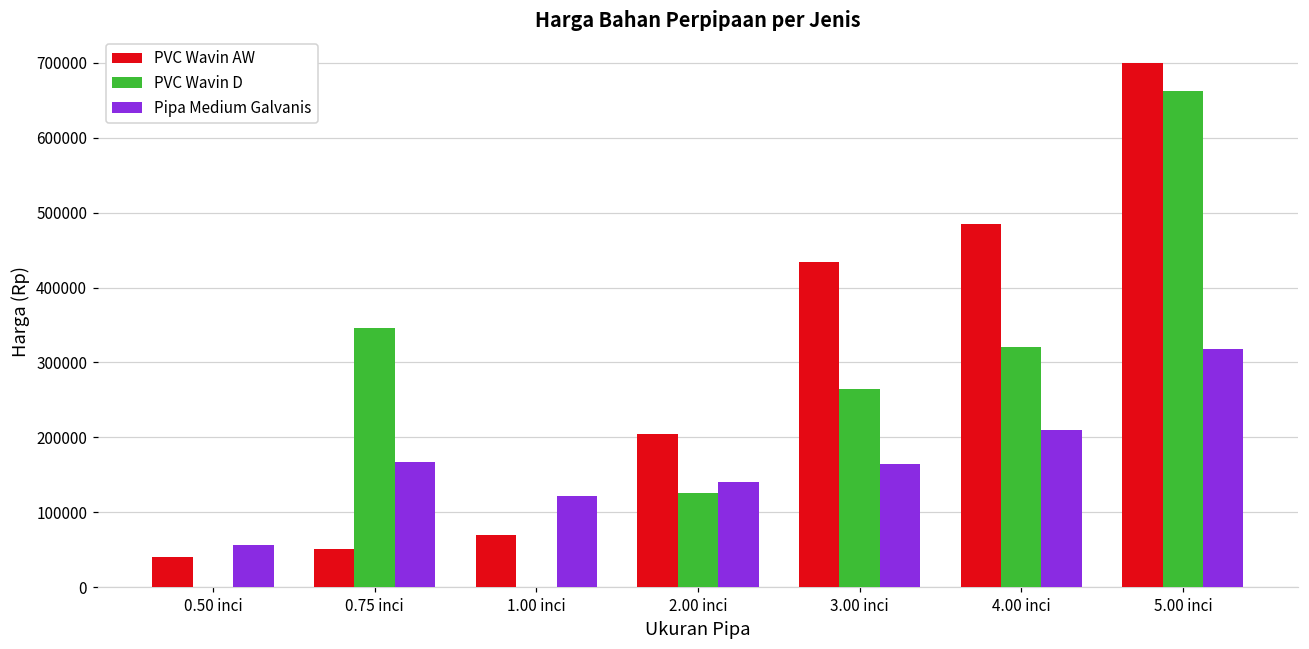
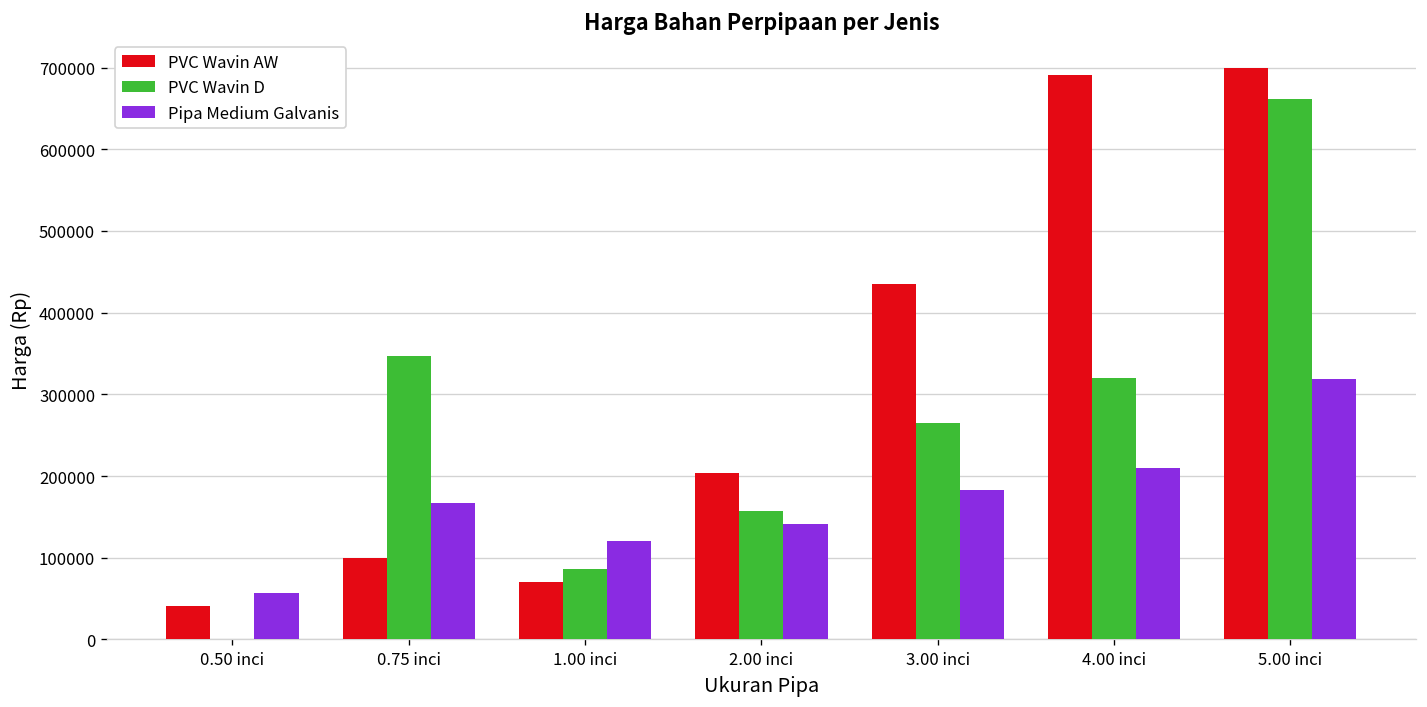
  {
    "PVC Wavin AW": {
      "0.50 inci": 40000,
-     "0.75 inci": 50000,
+     "0.75 inci": 100000,
      "1.00 inci": 70000,
      "2.00 inci": 200000,
      "3.00 inci": 430000,
-     "4.00 inci": 490000,
+     "4.00 inci": 690000,
      "5.00 inci": 700000
    },
    "PVC Wavin D": {
      "0.50 inci": 0,
      "0.75 inci": 350000,
-     "1.00 inci": 0,
-     "2.00 inci": 130000,
+     "1.00 inci": 90000,
+     "2.00 inci": 160000,
      "3.00 inci": 270000,
      "4.00 inci": 320000,
      "5.00 inci": 660000
    },
    "Pipa Medium Galvanis": {
      "0.50 inci": 60000,
      "0.75 inci": 170000,
      "1.00 inci": 120000,
      "2.00 inci": 140000,
-     "3.00 inci": 160000,
+     "3.00 inci": 180000,
      "4.00 inci": 210000,
      "5.00 inci": 320000
    }
  }
